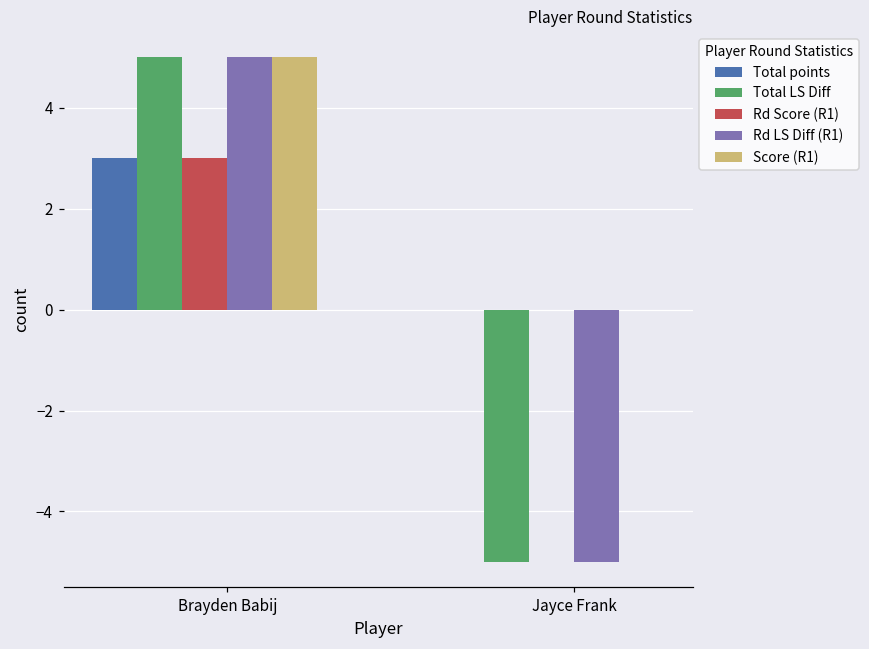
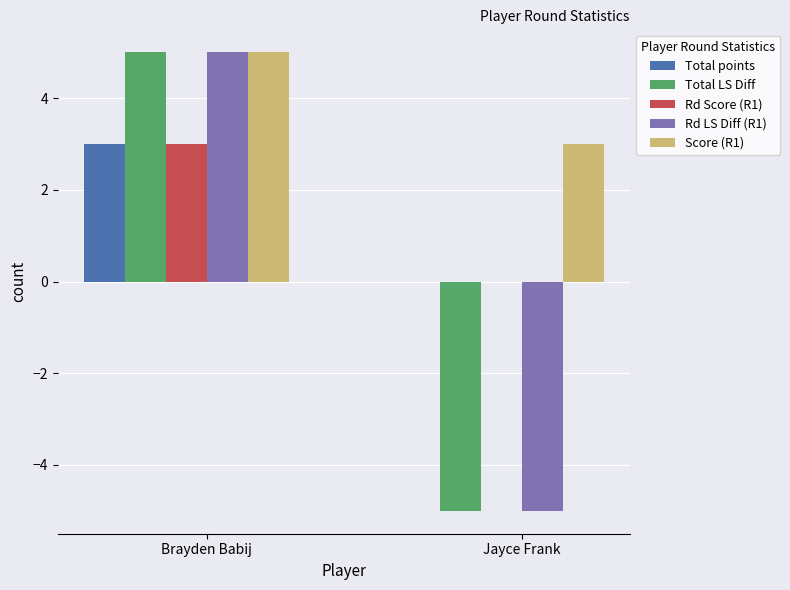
  {
    "Total LS Diff": {
      "Brayden Babij": 5,
      "Jayce Frank": -5
    },
    "Rd Score (R1)": {
      "Brayden Babij": 3,
      "Jayce Frank": 0
    },
    "Score (R1)": {
      "Brayden Babij": 5,
-     "Jayce Frank": 0
+     "Jayce Frank": 3
    }
  }
